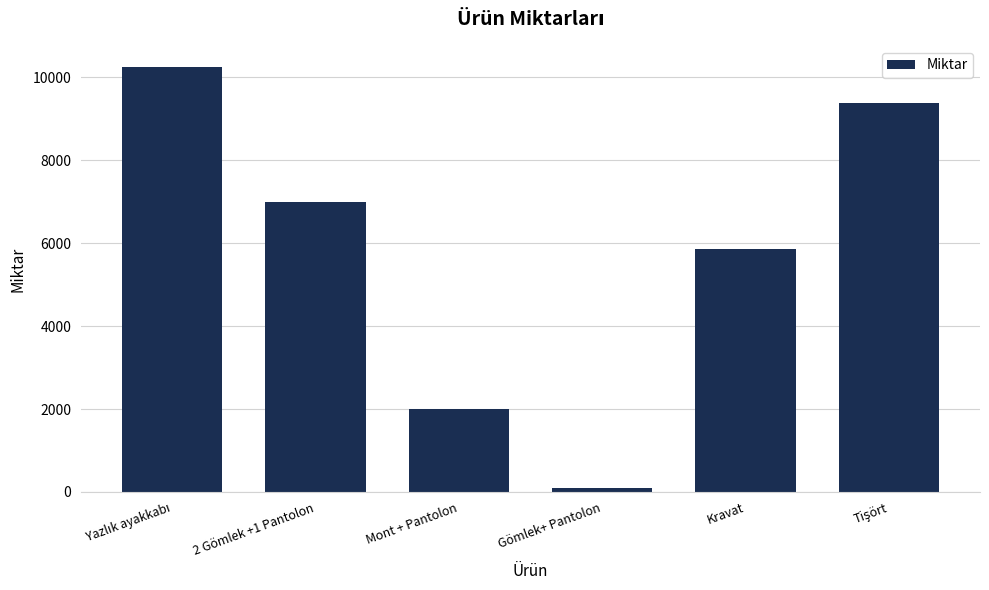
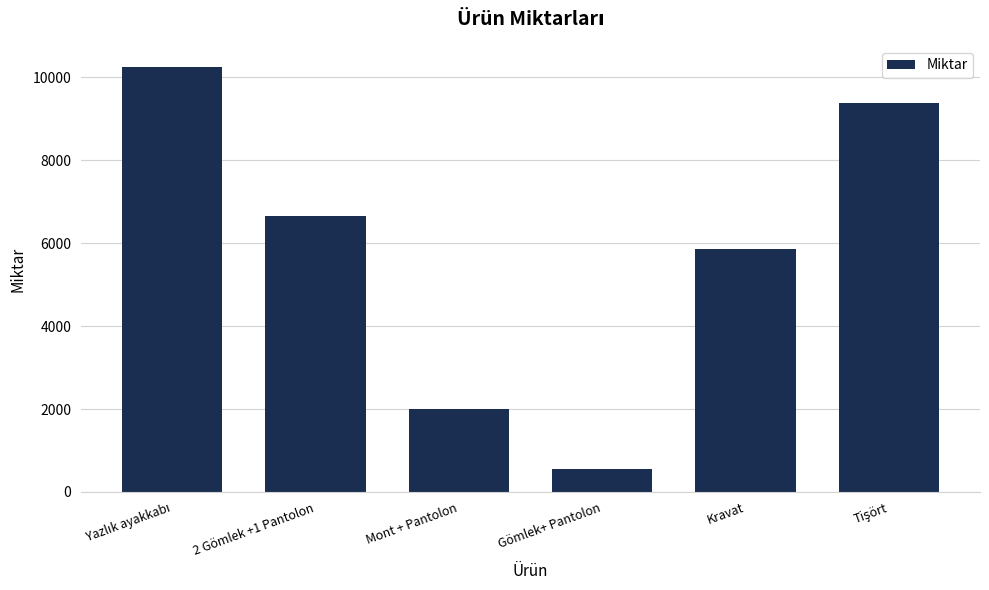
  {
    "Yazlık ayakkabı": 10300,
-   "2 Gömlek +1 Pantolon": 7000,
+   "2 Gömlek +1 Pantolon": 6700,
    "Mont + Pantolon": 2000,
-   "Gömlek+ Pantolon": 100,
+   "Gömlek+ Pantolon": 500,
    "Kravat": 5900,
    "Tişört": 9400
  }
